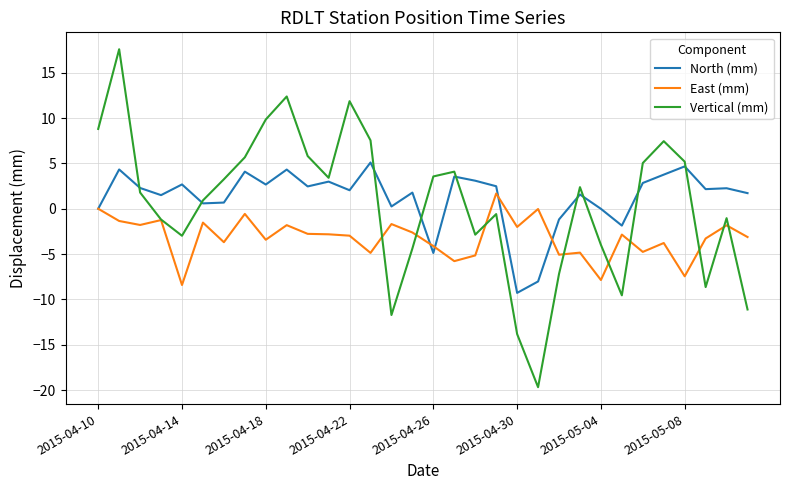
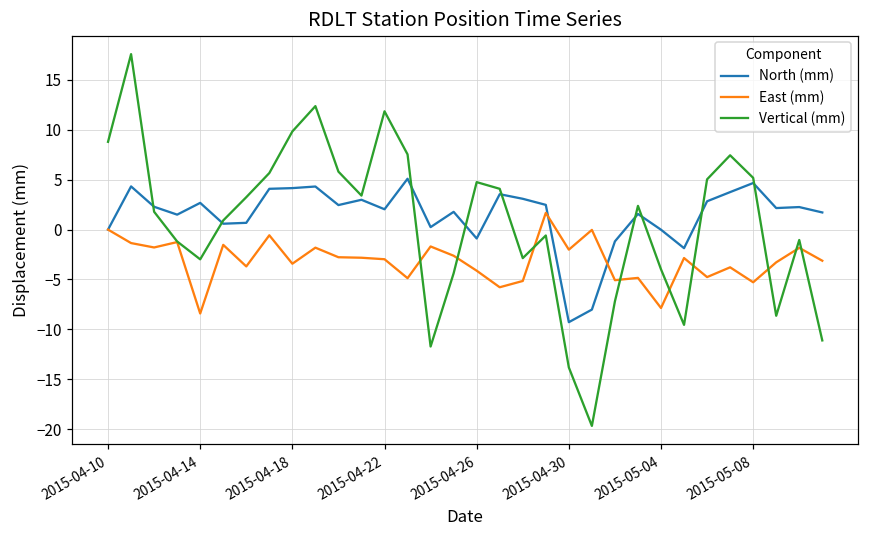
  {
    "North (mm)": {
      "2015-04-14": 3,
-     "2015-04-18": 3,
+     "2015-04-18": 4,
      "2015-04-22": 2,
-     "2015-04-26": -5,
+     "2015-04-26": -1,
      "2015-04-30": -9,
      "2015-05-04": 0,
      "2015-05-08": 5
    },
    "East (mm)": {
      "2015-04-14": -8,
      "2015-04-18": -3,
      "2015-04-22": -3,
      "2015-04-26": -4,
      "2015-04-30": -2,
      "2015-05-04": -8,
-     "2015-05-08": -7
+     "2015-05-08": -5
    },
    "Vertical (mm)": {
      "2015-04-10": 9,
      "2015-04-14": -3,
      "2015-04-18": 10,
      "2015-04-22": 12,
-     "2015-04-26": 4,
+     "2015-04-26": 5,
      "2015-04-30": -14,
      "2015-05-04": -4,
      "2015-05-08": 5
    }
  }
